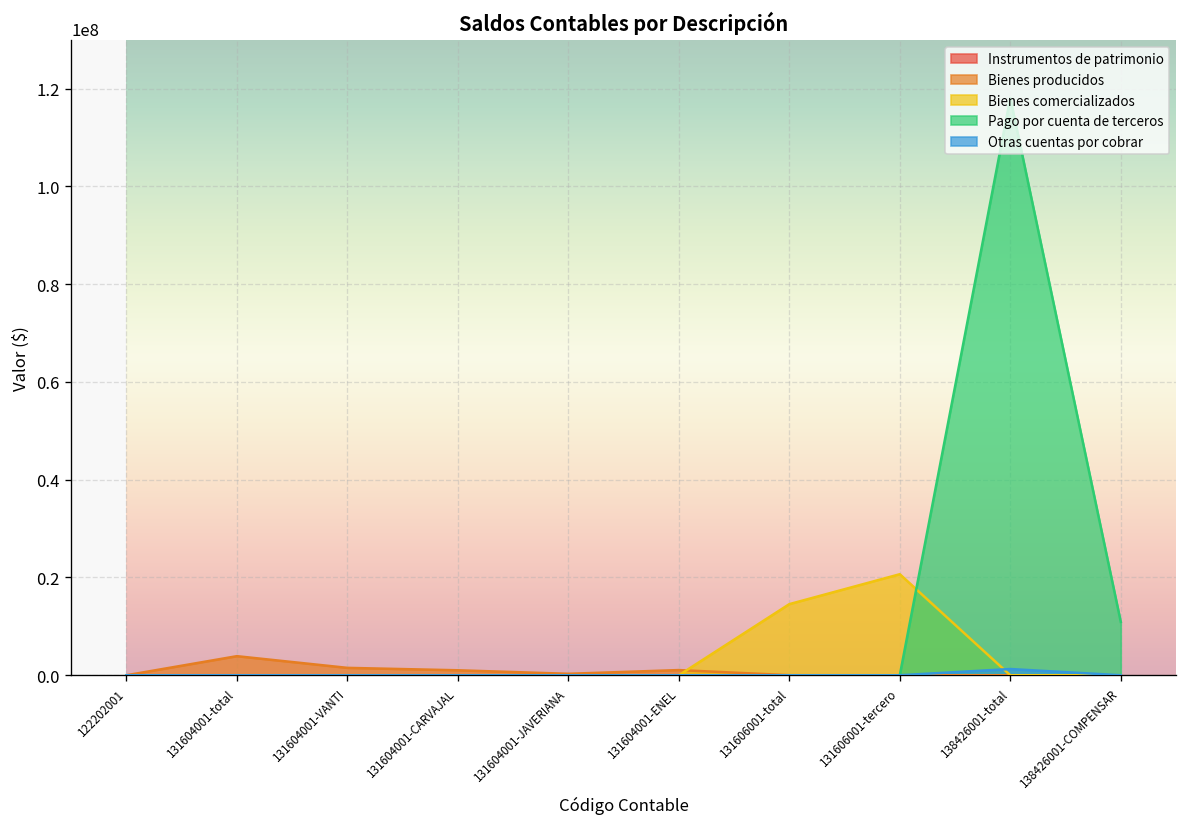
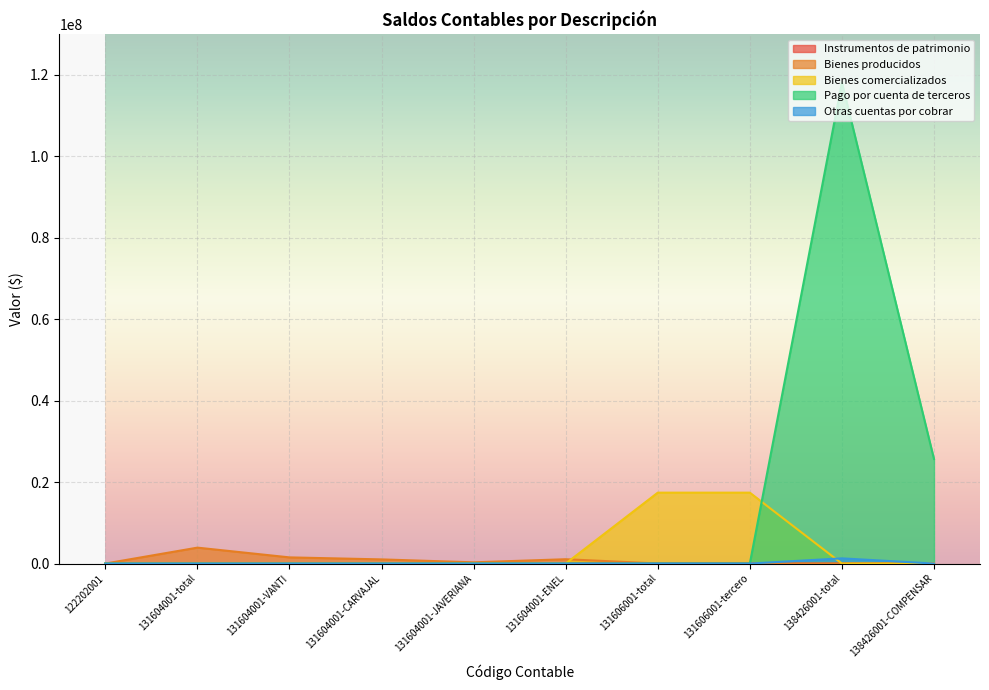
  {
    "Bienes comercializados": {
-     "131606001-total": 15000000,
-     "131606001-tercero": 21000000
+     "131606001-total": 17000000,
+     "131606001-tercero": 17000000
    },
    "Pago por cuenta de terceros": {
-     "138426001-COMPENSAR": 11000000
+     "138426001-COMPENSAR": 26000000
    },
    "Otras cuentas por cobrar": {
      "138426001-total": 1000000
    }
  }
